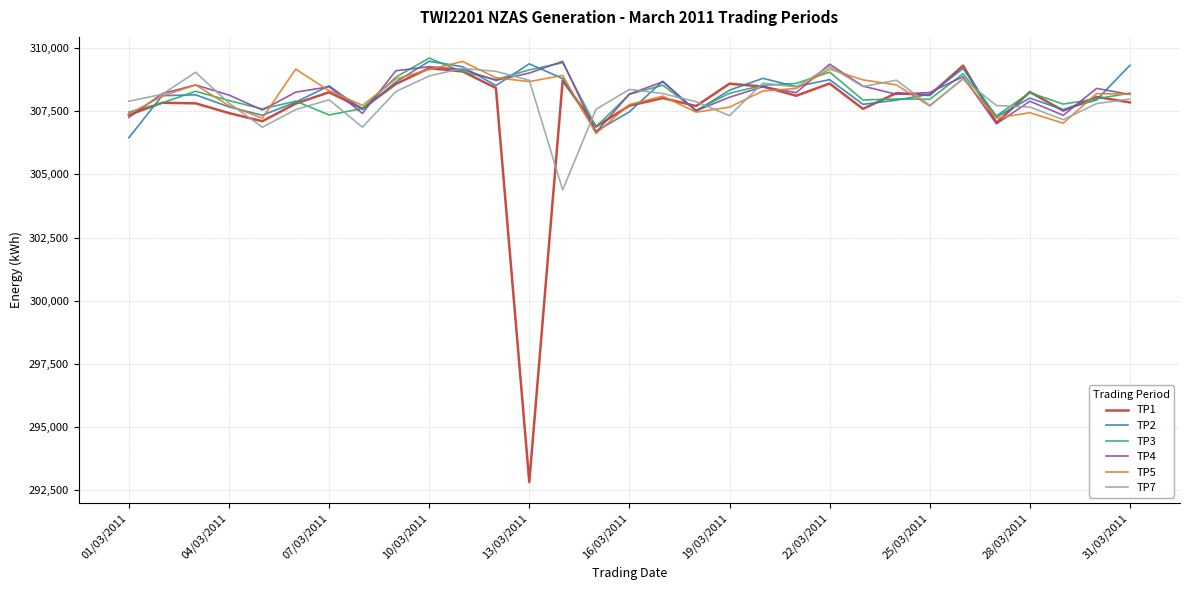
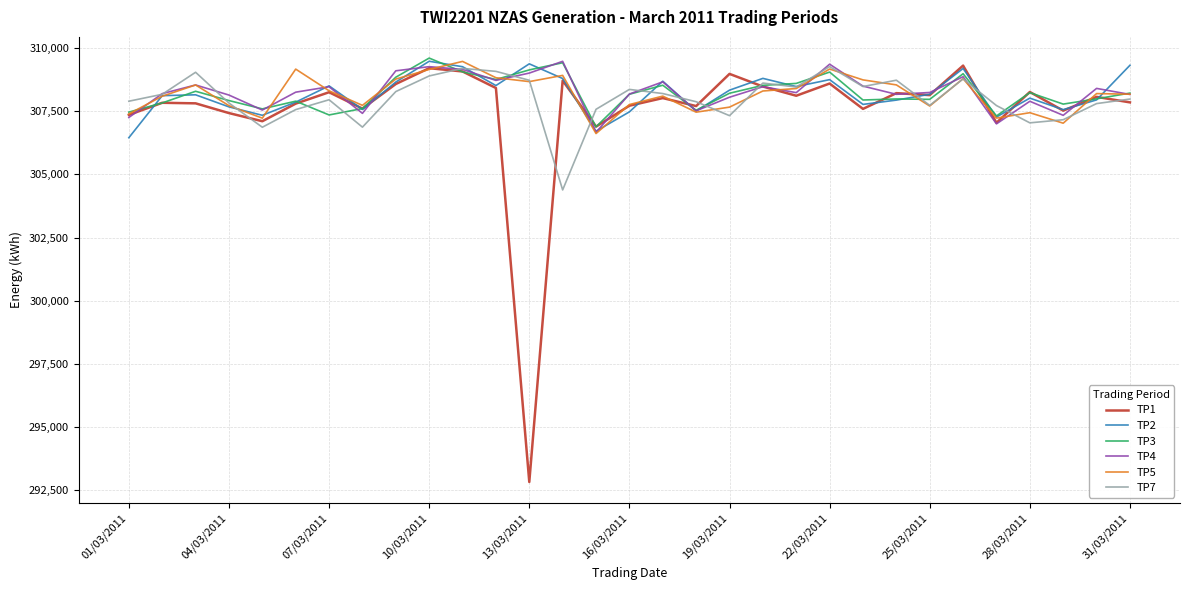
  {
    "TP1": {
      "04/03/2011": "307,400",
      "13/03/2011": "292,800",
-     "19/03/2011": "308,600",
+     "19/03/2011": "309,000",
      "22/03/2011": "308,600",
      "31/03/2011": "307,900"
    },
    "TP2": {
      "01/03/2011": "306,500",
      "10/03/2011": "309,500",
      "13/03/2011": "309,400",
      "16/03/2011": "307,500",
      "19/03/2011": "308,300",
      "22/03/2011": "308,800",
      "28/03/2011": "308,000",
      "31/03/2011": "309,300"
    },
    "TP3": {
      "07/03/2011": "307,400",
      "10/03/2011": "309,600",
      "13/03/2011": "309,100",
      "19/03/2011": "308,200",
      "22/03/2011": "309,100",
      "25/03/2011": "308,000"
    },
    "TP4": {
      "01/03/2011": "307,300",
      "04/03/2011": "308,100",
      "13/03/2011": "309,000",
      "19/03/2011": "308,100",
      "28/03/2011": "307,900"
    },
    "TP5": {
      "19/03/2011": "307,700",
      "28/03/2011": "307,400"
    },
    "TP7": {
      "01/03/2011": "307,900",
      "07/03/2011": "308,000",
      "10/03/2011": "308,900",
      "16/03/2011": "308,400",
      "19/03/2011": "307,300",
-     "28/03/2011": "307,700",
+     "28/03/2011": "307,000",
      "31/03/2011": "308,000"
    }
  }
